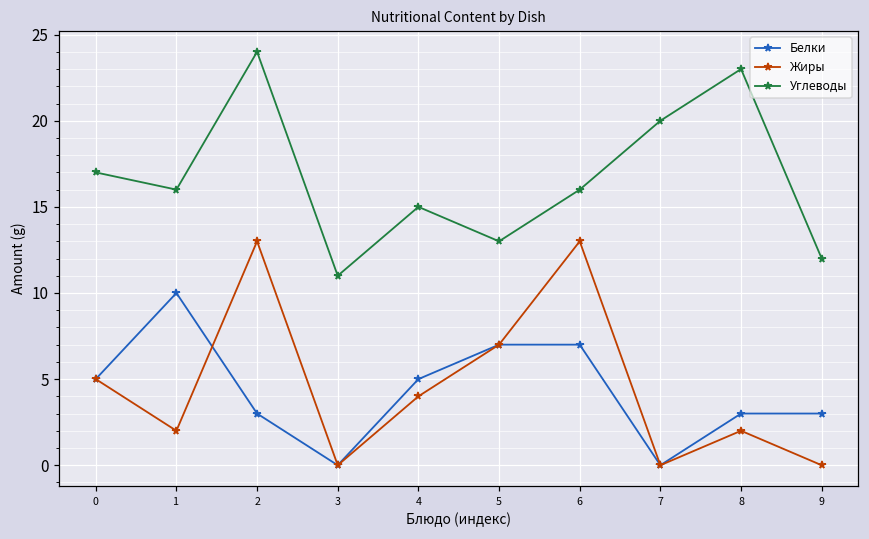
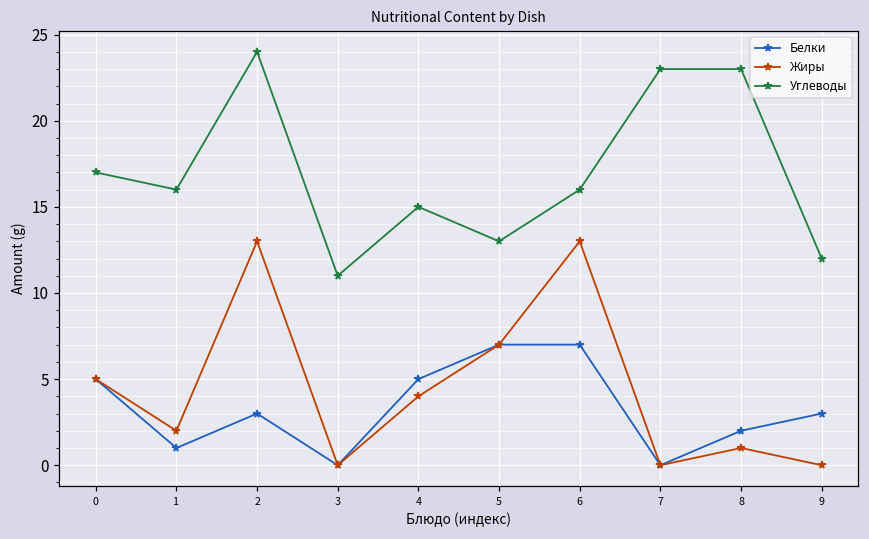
  {
    "Белки": {
-     "1": 10,
+     "1": 1,
      "2": 3,
      "4": 5,
      "6": 7,
-     "8": 3,
+     "8": 2,
      "9": 3
    },
    "Жиры": {
      "1": 2,
      "2": 13,
      "4": 4,
      "6": 13,
-     "8": 2,
+     "8": 1,
      "9": 0
    },
    "Углеводы": {
      "0": 17,
      "1": 16,
      "2": 24,
      "3": 11,
      "4": 15,
      "5": 13,
      "6": 16,
-     "7": 20,
+     "7": 23,
      "8": 23,
      "9": 12
    }
  }
